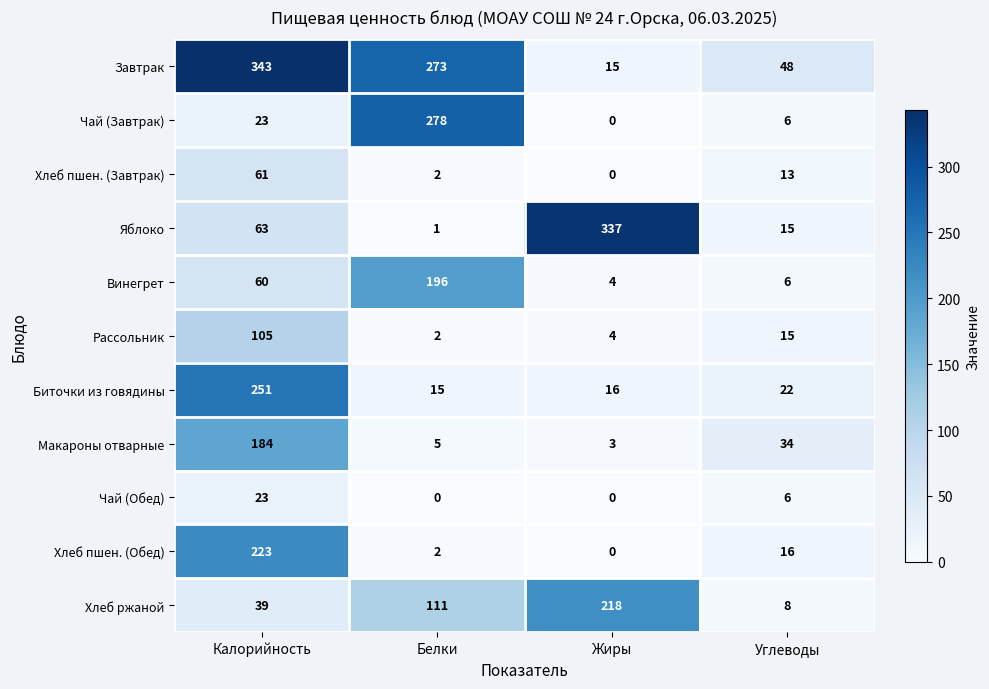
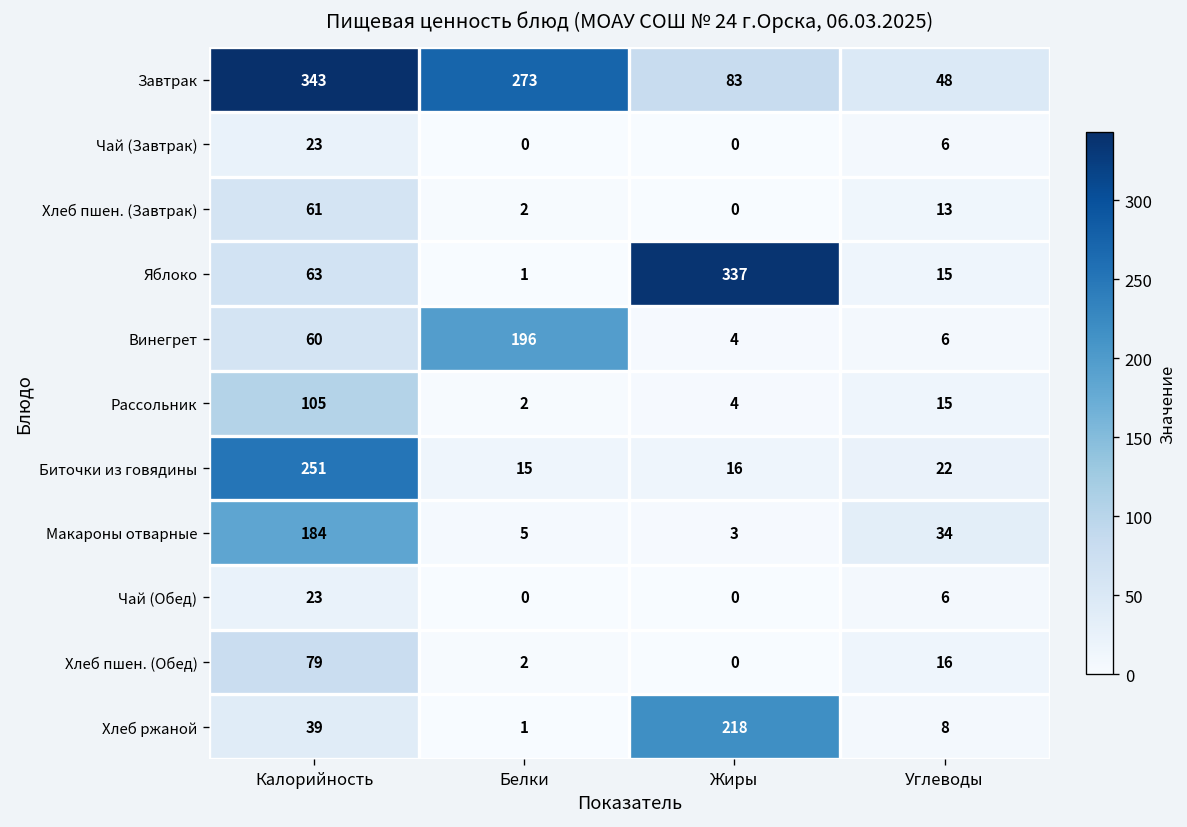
  {
    "Завтрак": {
      "Калорийность": 343,
      "Белки": 273,
-     "Жиры": 15,
+     "Жиры": 83,
      "Углеводы": 48
    },
    "Чай (Завтрак)": {
      "Калорийность": 23,
-     "Белки": 278,
+     "Белки": 0,
      "Жиры": 0,
      "Углеводы": 6
    },
    "Хлеб пшен. (Завтрак)": {
      "Калорийность": 61,
      "Белки": 2,
      "Жиры": 0,
      "Углеводы": 13
    },
    "Яблоко": {
      "Калорийность": 63,
      "Белки": 1,
      "Жиры": 337,
      "Углеводы": 15
    },
    "Винегрет": {
      "Калорийность": 60,
      "Белки": 196,
      "Жиры": 4,
      "Углеводы": 6
    },
    "Рассольник": {
      "Калорийность": 105,
      "Белки": 2,
      "Жиры": 4,
      "Углеводы": 15
    },
    "Биточки из говядины": {
      "Калорийность": 251,
      "Белки": 15,
      "Жиры": 16,
      "Углеводы": 22
    },
    "Макароны отварные": {
      "Калорийность": 184,
      "Белки": 5,
      "Жиры": 3,
      "Углеводы": 34
    },
    "Чай (Обед)": {
      "Калорийность": 23,
      "Белки": 0,
      "Жиры": 0,
      "Углеводы": 6
    },
    "Хлеб пшен. (Обед)": {
-     "Калорийность": 223,
+     "Калорийность": 79,
      "Белки": 2,
      "Жиры": 0,
      "Углеводы": 16
    },
    "Хлеб ржаной": {
      "Калорийность": 39,
-     "Белки": 111,
+     "Белки": 1,
      "Жиры": 218,
      "Углеводы": 8
    }
  }
